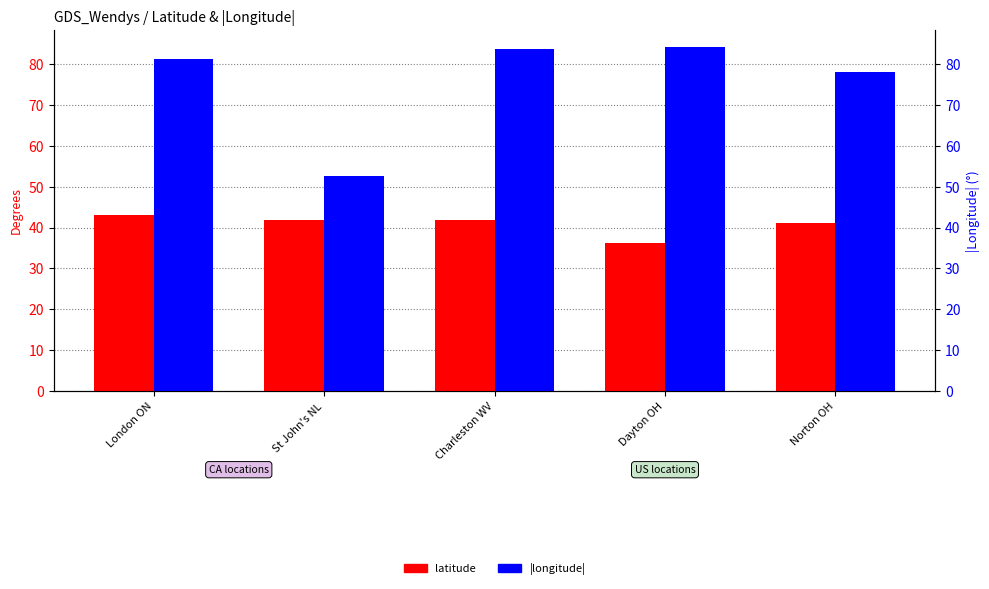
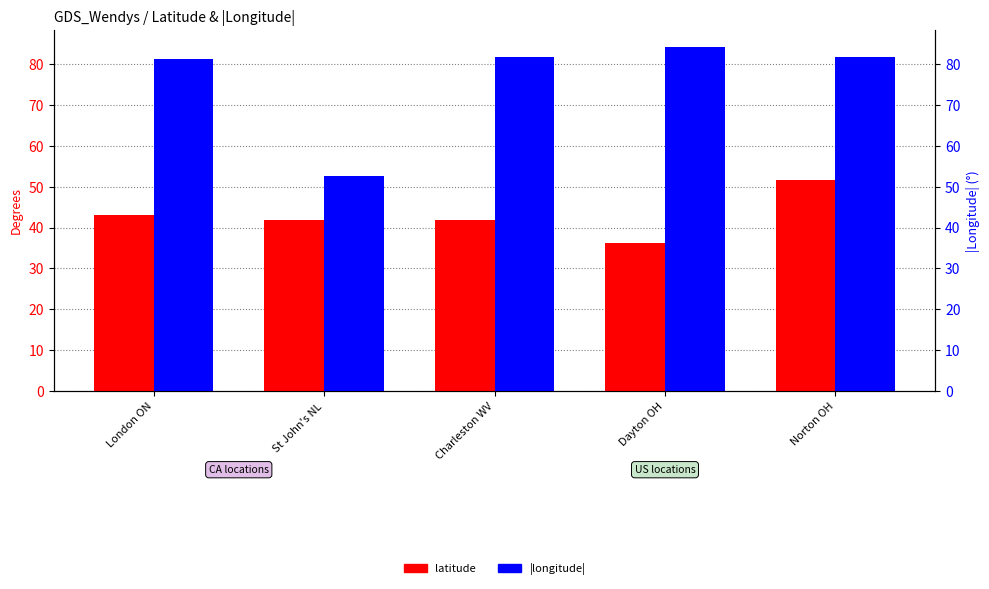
  {
    "latitude": {
      "London ON": 43,
      "St John's NL": 42,
      "Charleston WV": 42,
      "Dayton OH": 36,
-     "Norton OH": 41
+     "Norton OH": 52
    },
    "|longitude|": {
      "London ON": 81,
      "St John's NL": 53,
-     "Charleston WV": 84,
+     "Charleston WV": 82,
      "Dayton OH": 84,
-     "Norton OH": 78
+     "Norton OH": 82
    }
  }
